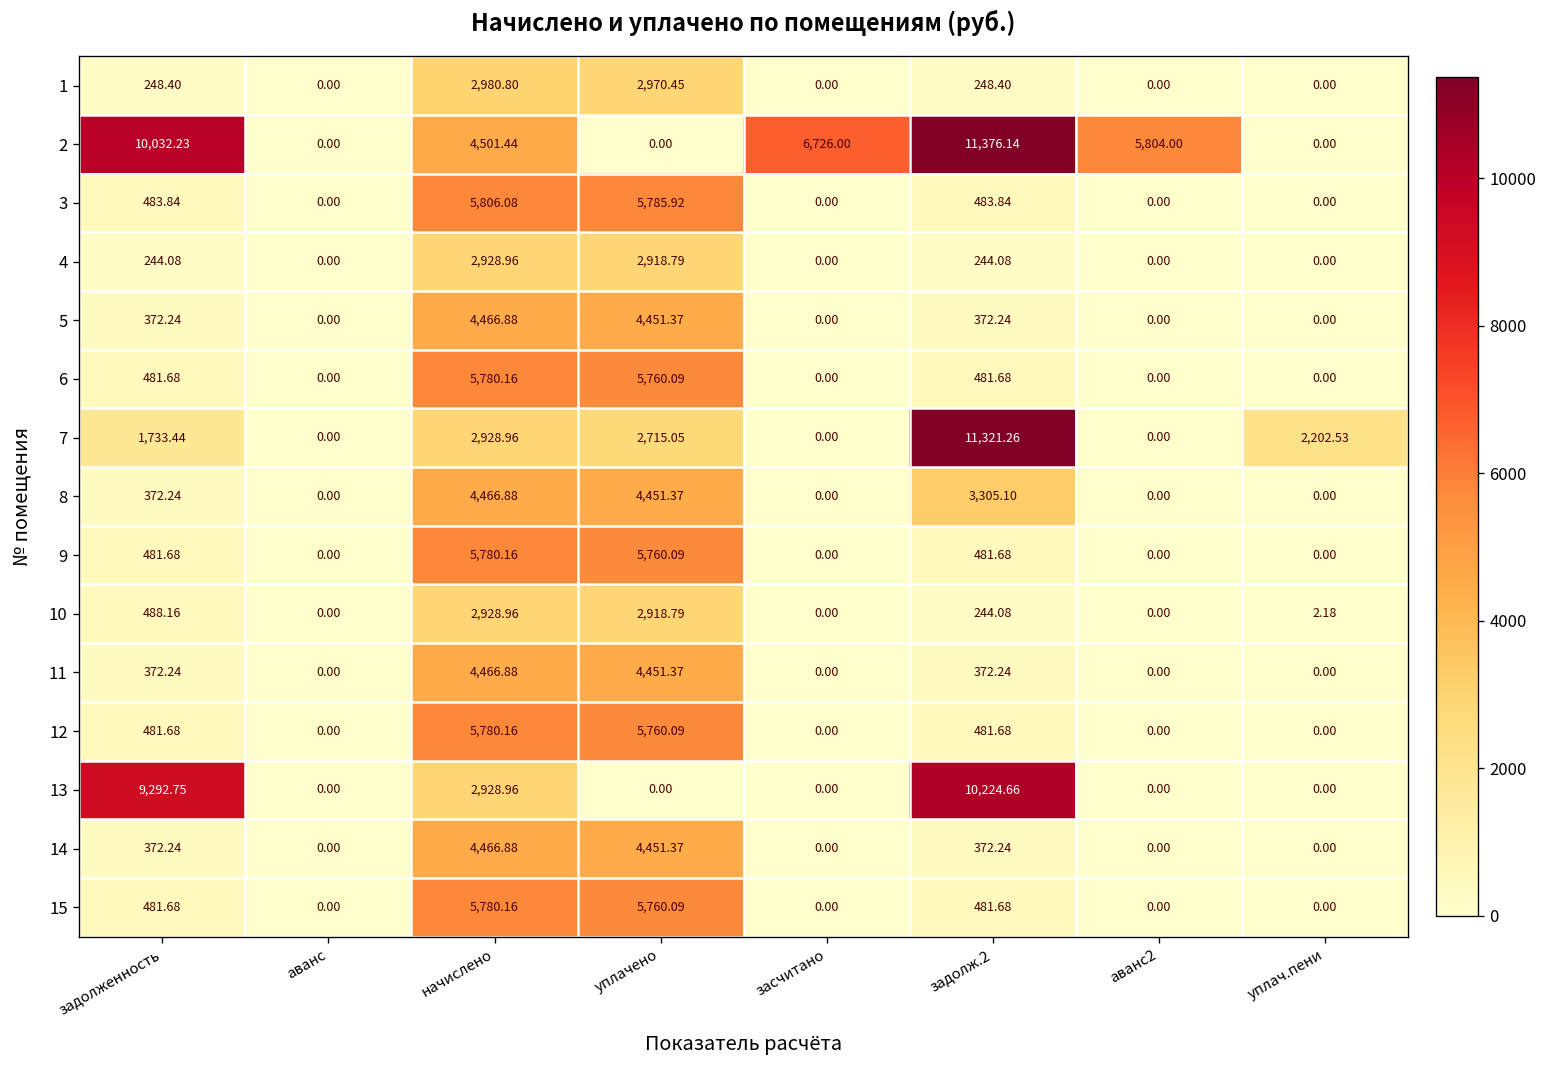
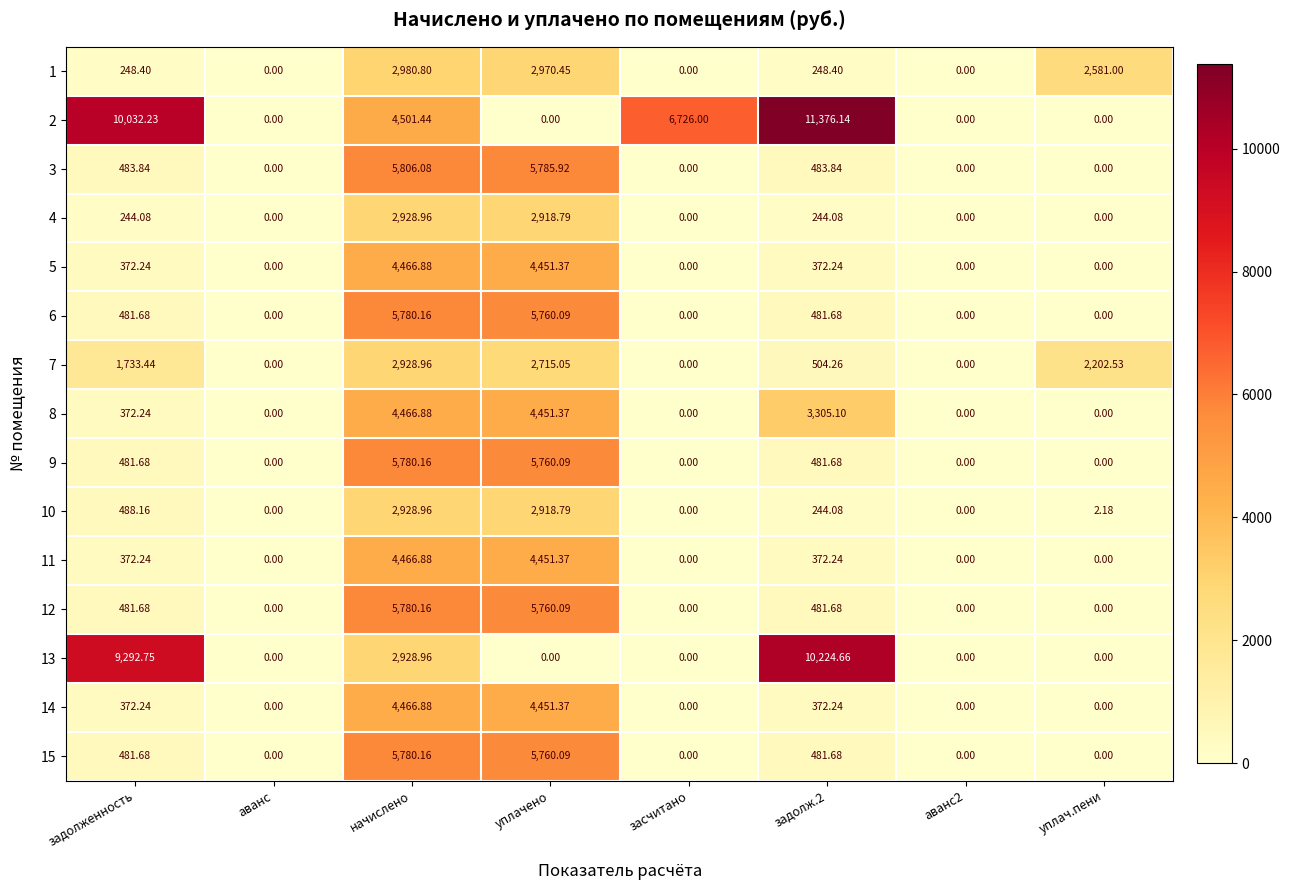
  {
    "1": {
      "задолженность": "248.40",
      "аванс": "0.00",
      "начислено": "2,980.80",
      "уплачено": "2,970.45",
      "засчитано": "0.00",
      "задолж.2": "248.40",
      "аванс2": "0.00",
-     "уплач.пени": "0.00"
+     "уплач.пени": "2,581.00"
    },
    "2": {
      "задолженность": "10,032.23",
      "аванс": "0.00",
      "начислено": "4,501.44",
      "уплачено": "0.00",
      "засчитано": "6,726.00",
      "задолж.2": "11,376.14",
-     "аванс2": "5,804.00",
+     "аванс2": "0.00",
      "уплач.пени": "0.00"
    },
    "3": {
      "задолженность": "483.84",
      "аванс": "0.00",
      "начислено": "5,806.08",
      "уплачено": "5,785.92",
      "засчитано": "0.00",
      "задолж.2": "483.84",
      "аванс2": "0.00",
      "уплач.пени": "0.00"
    },
    "4": {
      "задолженность": "244.08",
      "аванс": "0.00",
      "начислено": "2,928.96",
      "уплачено": "2,918.79",
      "засчитано": "0.00",
      "задолж.2": "244.08",
      "аванс2": "0.00",
      "уплач.пени": "0.00"
    },
    "5": {
      "задолженность": "372.24",
      "аванс": "0.00",
      "начислено": "4,466.88",
      "уплачено": "4,451.37",
      "засчитано": "0.00",
      "задолж.2": "372.24",
      "аванс2": "0.00",
      "уплач.пени": "0.00"
    },
    "6": {
      "задолженность": "481.68",
      "аванс": "0.00",
      "начислено": "5,780.16",
      "уплачено": "5,760.09",
      "засчитано": "0.00",
      "задолж.2": "481.68",
      "аванс2": "0.00",
      "уплач.пени": "0.00"
    },
    "7": {
      "задолженность": "1,733.44",
      "аванс": "0.00",
      "начислено": "2,928.96",
      "уплачено": "2,715.05",
      "засчитано": "0.00",
-     "задолж.2": "11,321.26",
+     "задолж.2": "504.26",
      "аванс2": "0.00",
      "уплач.пени": "2,202.53"
    },
    "8": {
      "задолженность": "372.24",
      "аванс": "0.00",
      "начислено": "4,466.88",
      "уплачено": "4,451.37",
      "засчитано": "0.00",
      "задолж.2": "3,305.10",
      "аванс2": "0.00",
      "уплач.пени": "0.00"
    },
    "9": {
      "задолженность": "481.68",
      "аванс": "0.00",
      "начислено": "5,780.16",
      "уплачено": "5,760.09",
      "засчитано": "0.00",
      "задолж.2": "481.68",
      "аванс2": "0.00",
      "уплач.пени": "0.00"
    },
    "10": {
      "задолженность": "488.16",
      "аванс": "0.00",
      "начислено": "2,928.96",
      "уплачено": "2,918.79",
      "засчитано": "0.00",
      "задолж.2": "244.08",
      "аванс2": "0.00",
      "уплач.пени": "2.18"
    },
    "11": {
      "задолженность": "372.24",
      "аванс": "0.00",
      "начислено": "4,466.88",
      "уплачено": "4,451.37",
      "засчитано": "0.00",
      "задолж.2": "372.24",
      "аванс2": "0.00",
      "уплач.пени": "0.00"
    },
    "12": {
      "задолженность": "481.68",
      "аванс": "0.00",
      "начислено": "5,780.16",
      "уплачено": "5,760.09",
      "засчитано": "0.00",
      "задолж.2": "481.68",
      "аванс2": "0.00",
      "уплач.пени": "0.00"
    },
    "13": {
      "задолженность": "9,292.75",
      "аванс": "0.00",
      "начислено": "2,928.96",
      "уплачено": "0.00",
      "засчитано": "0.00",
      "задолж.2": "10,224.66",
      "аванс2": "0.00",
      "уплач.пени": "0.00"
    },
    "14": {
      "задолженность": "372.24",
      "аванс": "0.00",
      "начислено": "4,466.88",
      "уплачено": "4,451.37",
      "засчитано": "0.00",
      "задолж.2": "372.24",
      "аванс2": "0.00",
      "уплач.пени": "0.00"
    },
    "15": {
      "задолженность": "481.68",
      "аванс": "0.00",
      "начислено": "5,780.16",
      "уплачено": "5,760.09",
      "засчитано": "0.00",
      "задолж.2": "481.68",
      "аванс2": "0.00",
      "уплач.пени": "0.00"
    }
  }
